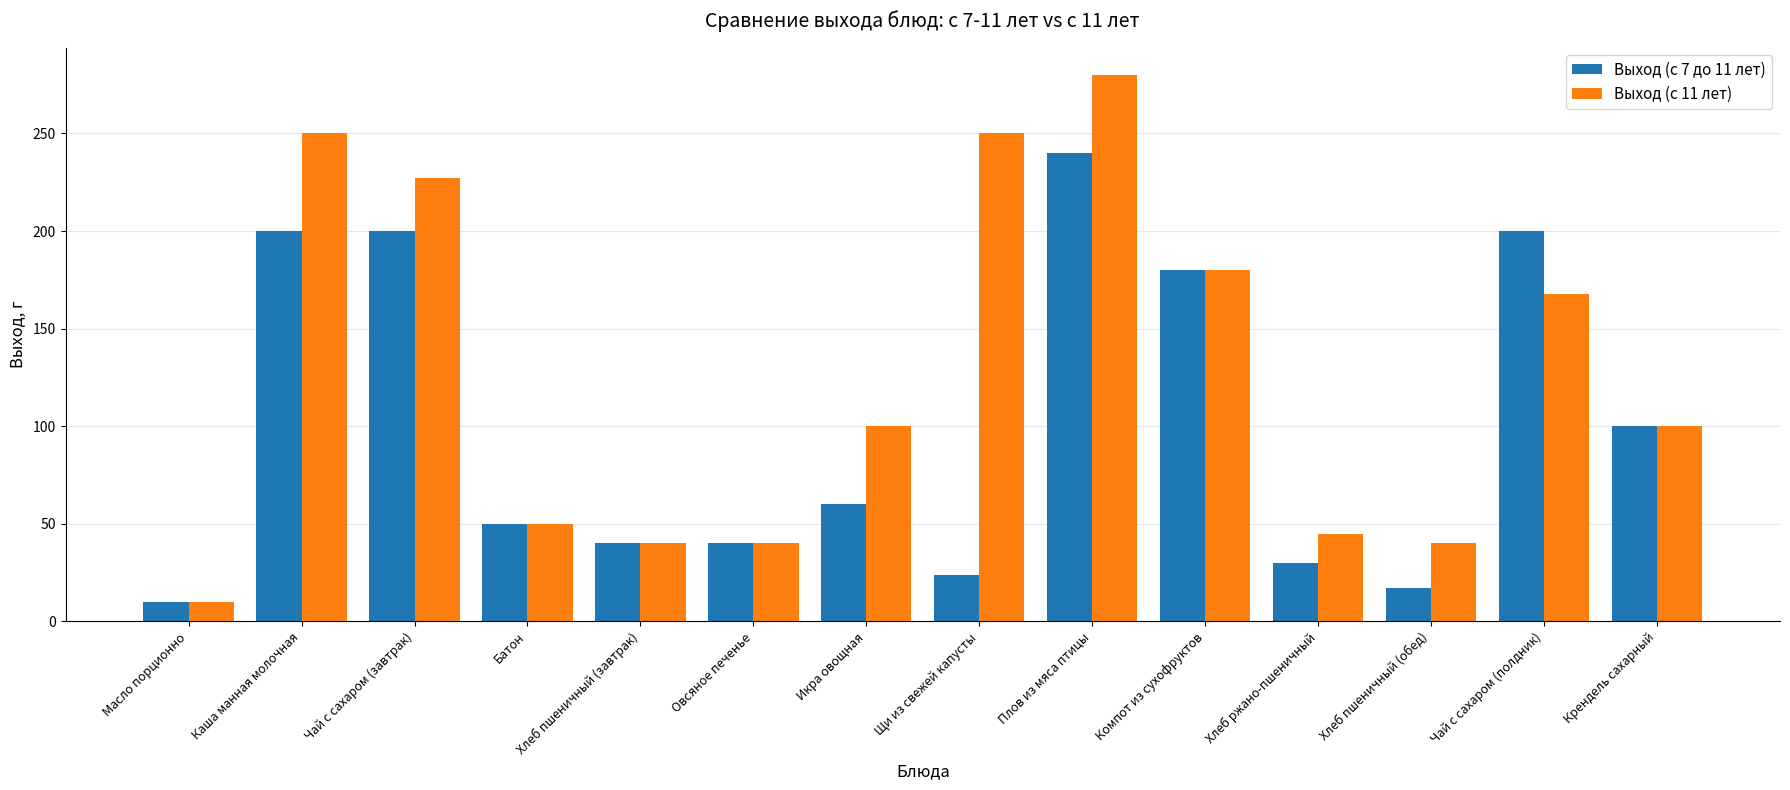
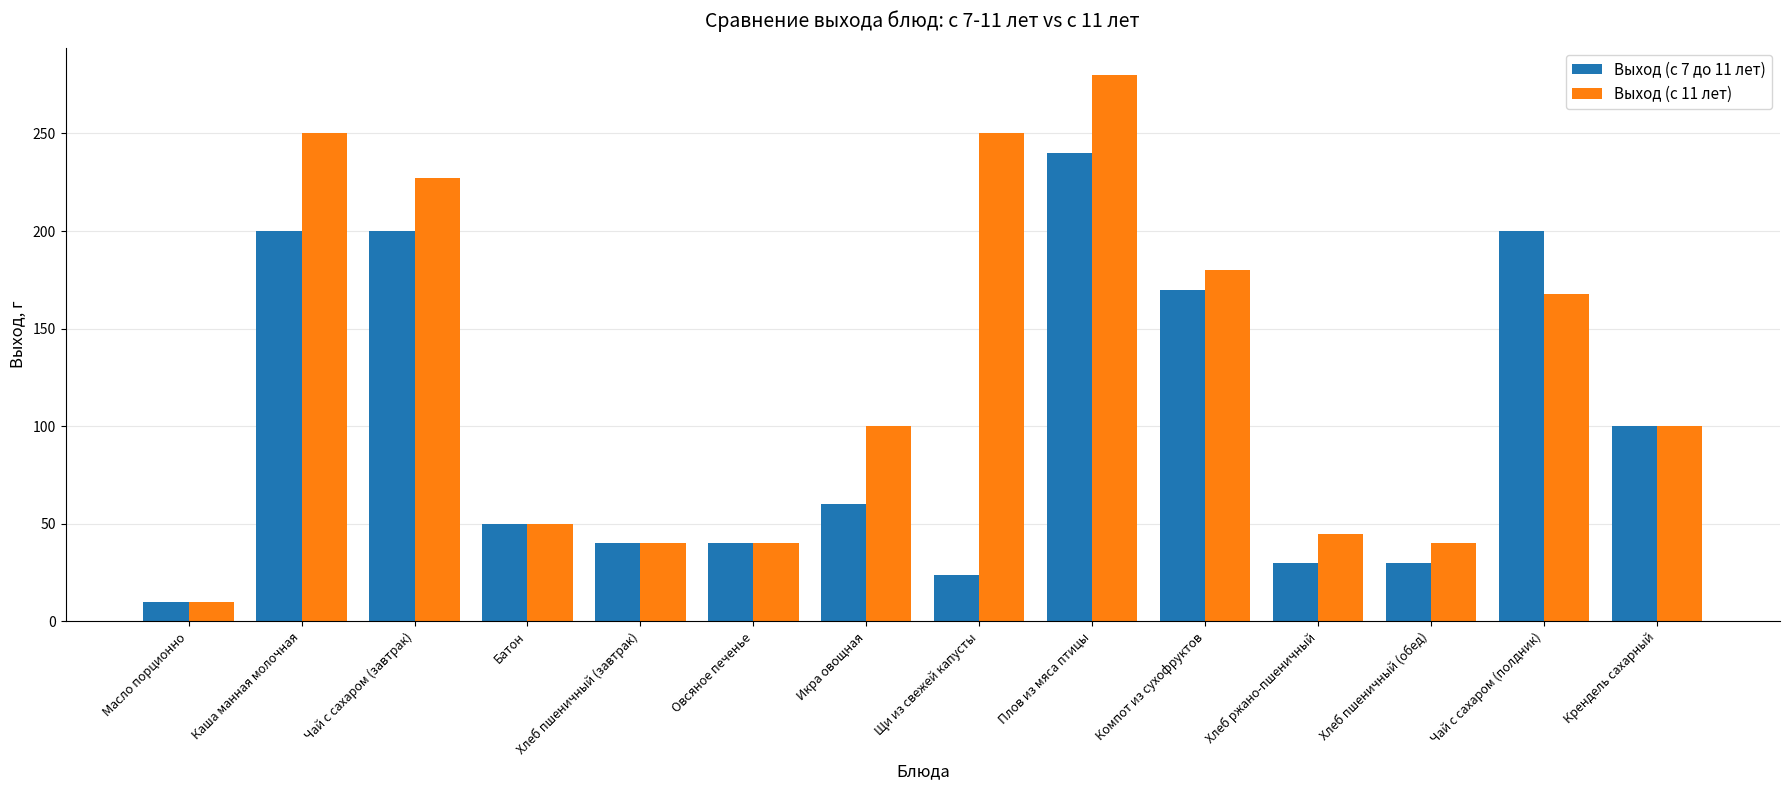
  {
    "Выход (с 7 до 11 лет)": {
      "Масло порционно": 10,
      "Каша манная молочная": 200,
      "Чай с сахаром (завтрак)": 200,
      "Батон": 50,
      "Хлеб пшеничный (завтрак)": 40,
      "Овсяное печенье": 40,
      "Икра овощная": 60,
      "Щи из свежей капусты": 24,
      "Плов из мяса птицы": 240,
-     "Компот из сухофруктов": 180,
+     "Компот из сухофруктов": 170,
      "Хлеб ржано-пшеничный": 30,
-     "Хлеб пшеничный (обед)": 17,
+     "Хлеб пшеничный (обед)": 30,
      "Чай с сахаром (полдник)": 200,
      "Крендель сахарный": 100
    },
    "Выход (с 11 лет)": {
      "Масло порционно": 10,
      "Каша манная молочная": 250,
      "Чай с сахаром (завтрак)": 227,
      "Батон": 50,
      "Хлеб пшеничный (завтрак)": 40,
      "Овсяное печенье": 40,
      "Икра овощная": 100,
      "Щи из свежей капусты": 250,
      "Плов из мяса птицы": 280,
      "Компот из сухофруктов": 180,
      "Хлеб ржано-пшеничный": 45,
      "Хлеб пшеничный (обед)": 40,
      "Чай с сахаром (полдник)": 168,
      "Крендель сахарный": 100
    }
  }
